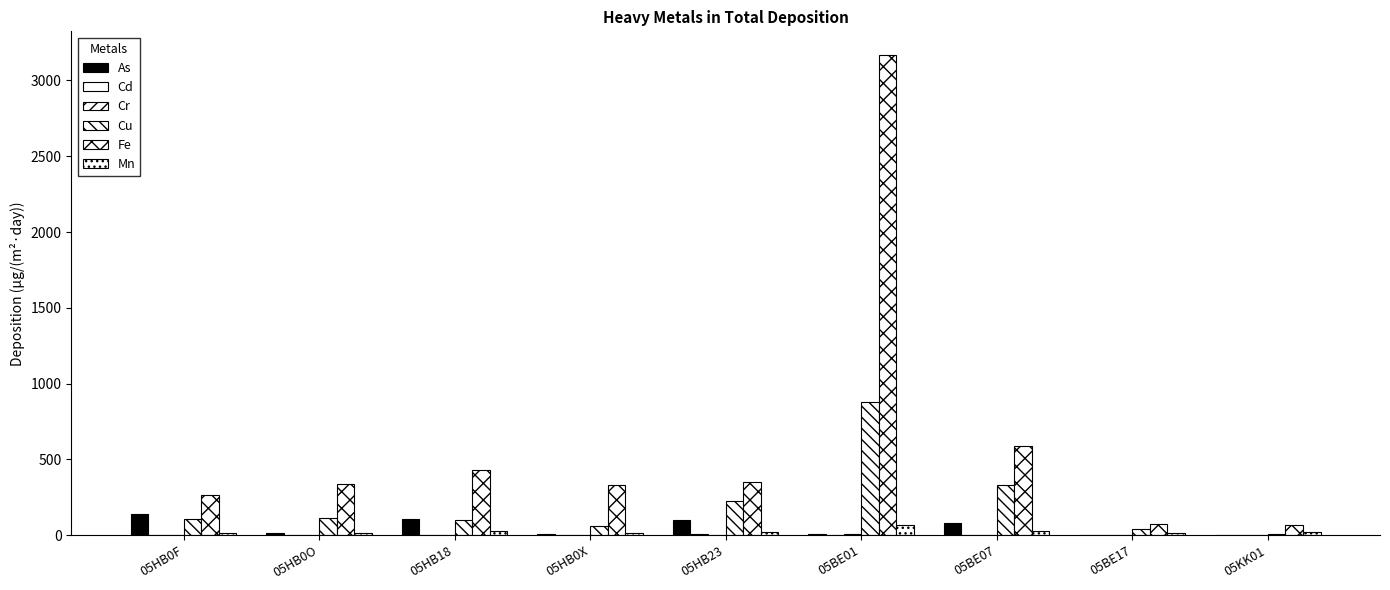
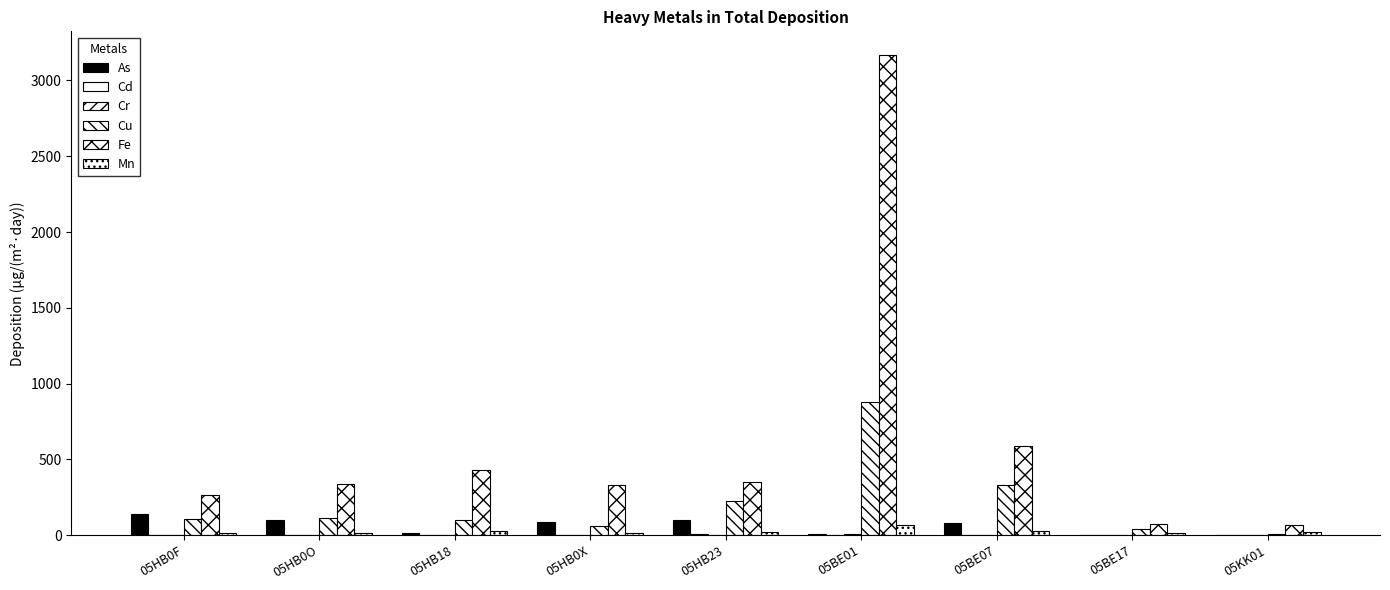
  {
    "As": {
      "05HB0F": 140,
-     "05HB0O": 20,
-     "05HB18": 110,
-     "05HB0X": 10,
+     "05HB0O": 100,
+     "05HB18": 10,
+     "05HB0X": 90,
      "05HB23": 100,
      "05BE07": 80
    }
  }
